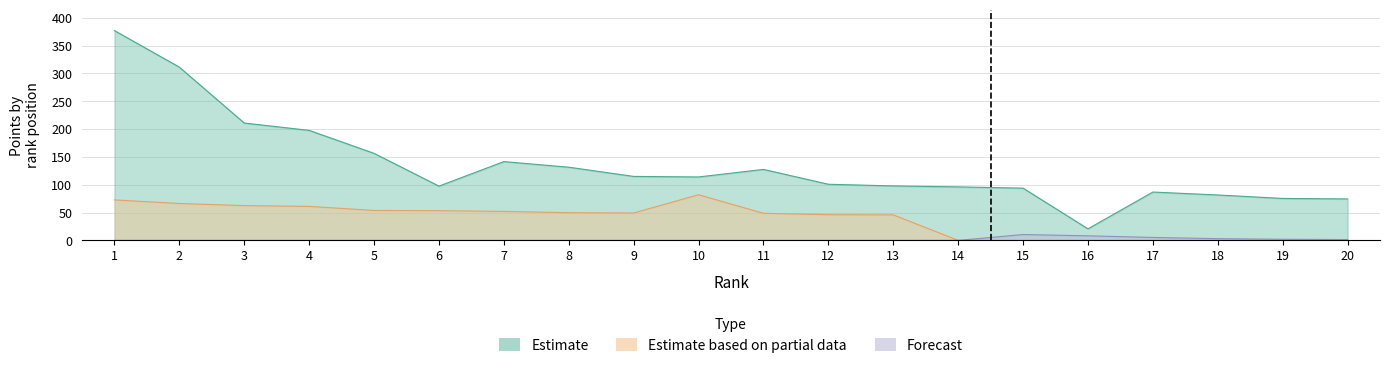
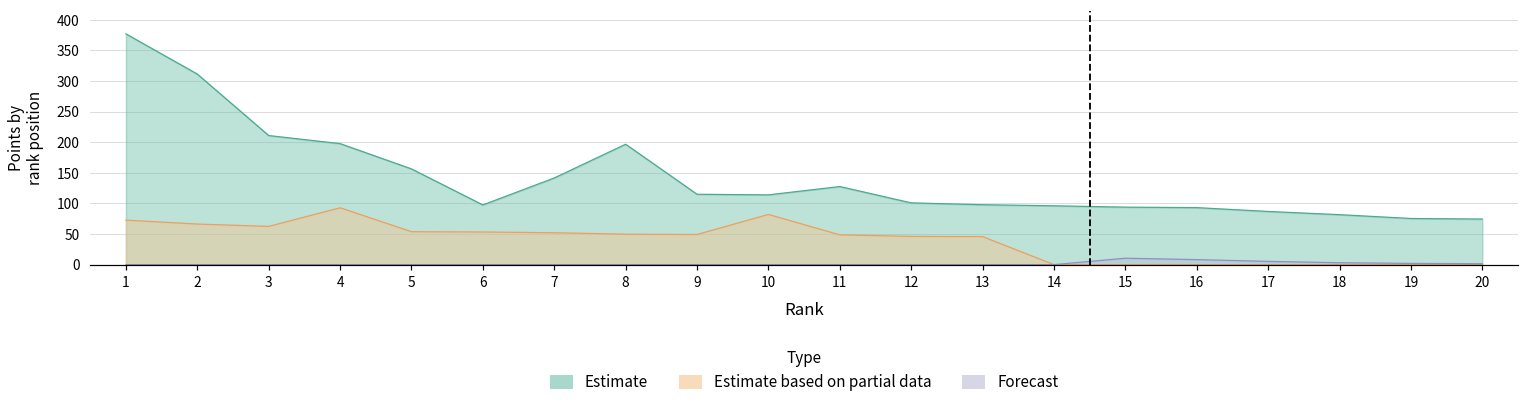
  {
    "Estimate": {
      "1": 380,
      "2": 310,
      "3": 210,
      "4": 200,
      "5": 160,
      "6": 100,
      "7": 140,
-     "8": 130,
+     "8": 200,
      "9": 110,
      "10": 110,
      "11": 130,
      "12": 100,
      "13": 100,
      "14": 100,
      "15": 90,
-     "16": 20,
+     "16": 90,
      "17": 90,
      "18": 80,
      "19": 80,
      "20": 70
    },
    "Estimate based on partial data": {
      "1": 70,
      "2": 70,
      "3": 60,
-     "4": 60,
+     "4": 90,
      "5": 50,
      "6": 50,
      "7": 50,
      "8": 50,
      "9": 50,
      "10": 80,
      "11": 50,
      "12": 50,
      "13": 50,
      "15": 0,
      "16": 0,
      "17": 0
    },
    "Forecast": {
      "1": 0,
      "2": 0,
      "3": 0,
      "4": 0,
      "5": 0,
      "6": 0,
      "7": 0,
      "8": 0,
      "9": 0,
      "10": 0,
      "11": 0,
      "12": 0,
      "13": 0,
      "15": 10,
      "16": 10,
      "17": 10
    }
  }
